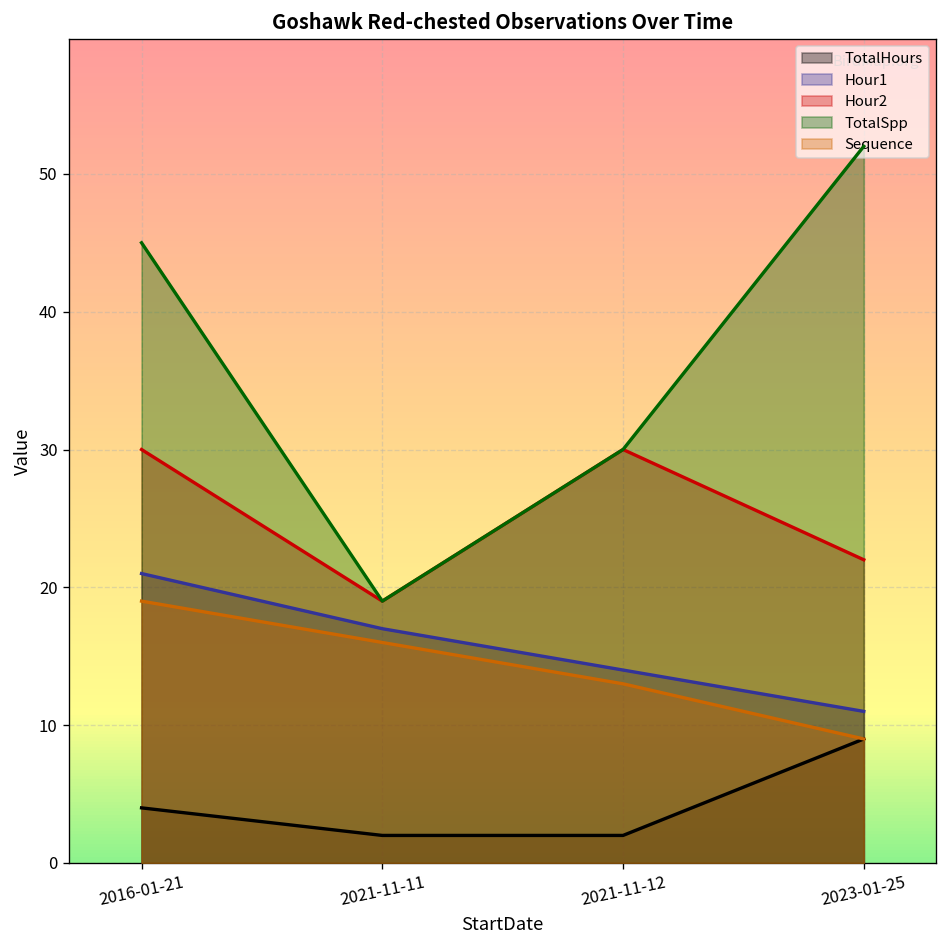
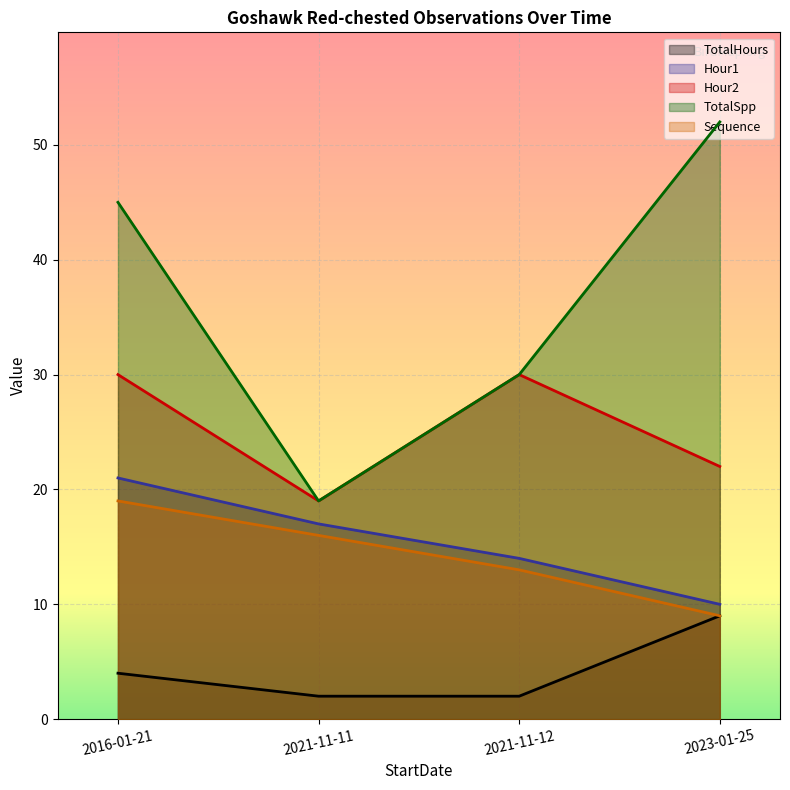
  {
    "Hour1": {
      "2016-01-21": 21,
      "2021-11-11": 17,
      "2021-11-12": 14,
-     "2023-01-25": 11
+     "2023-01-25": 10
    }
  }
